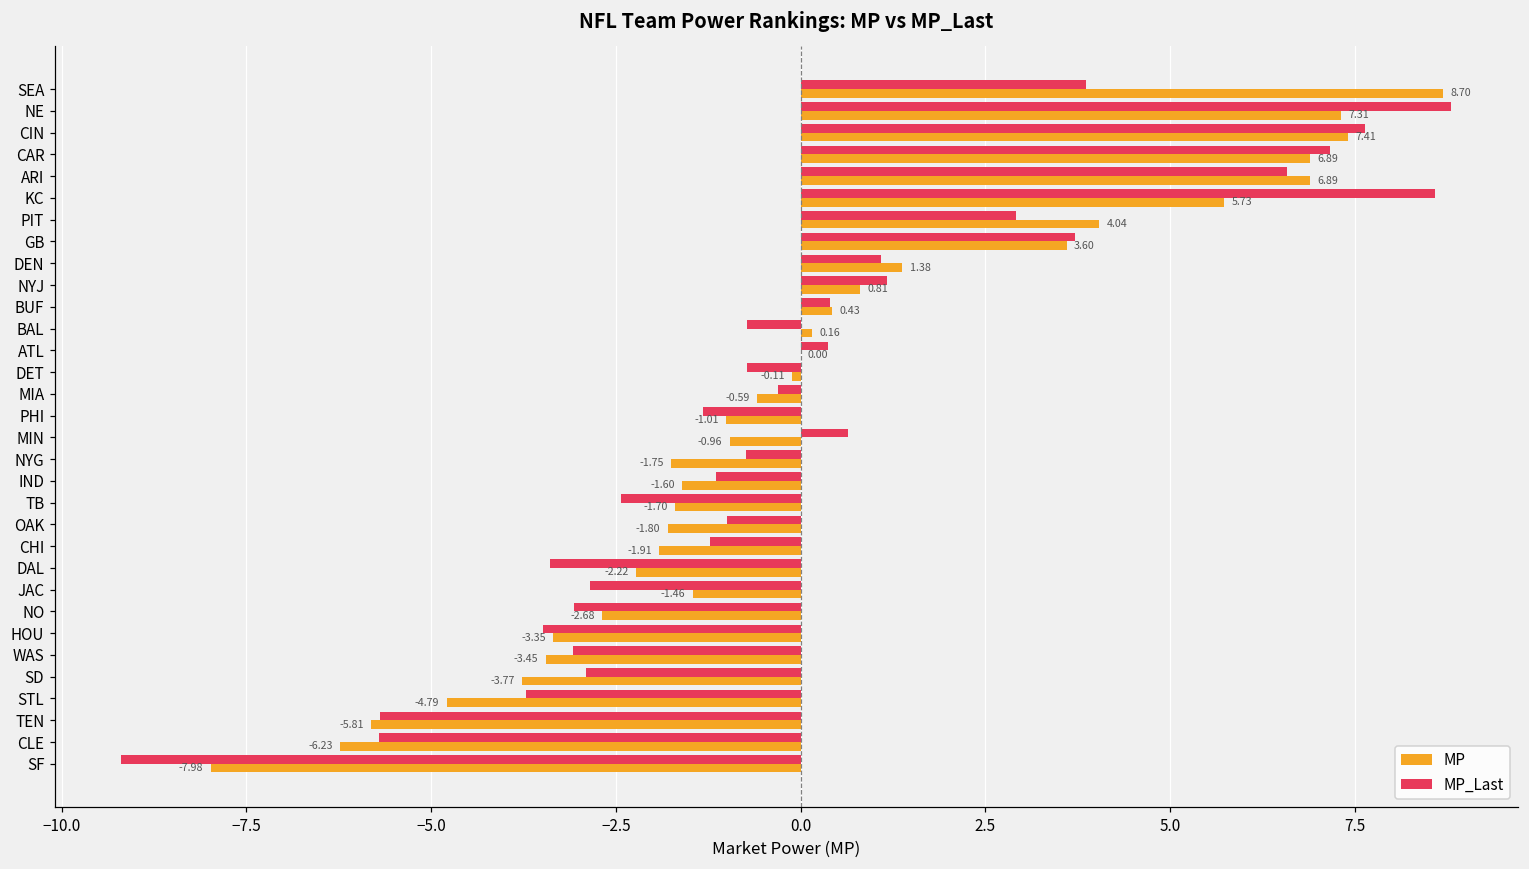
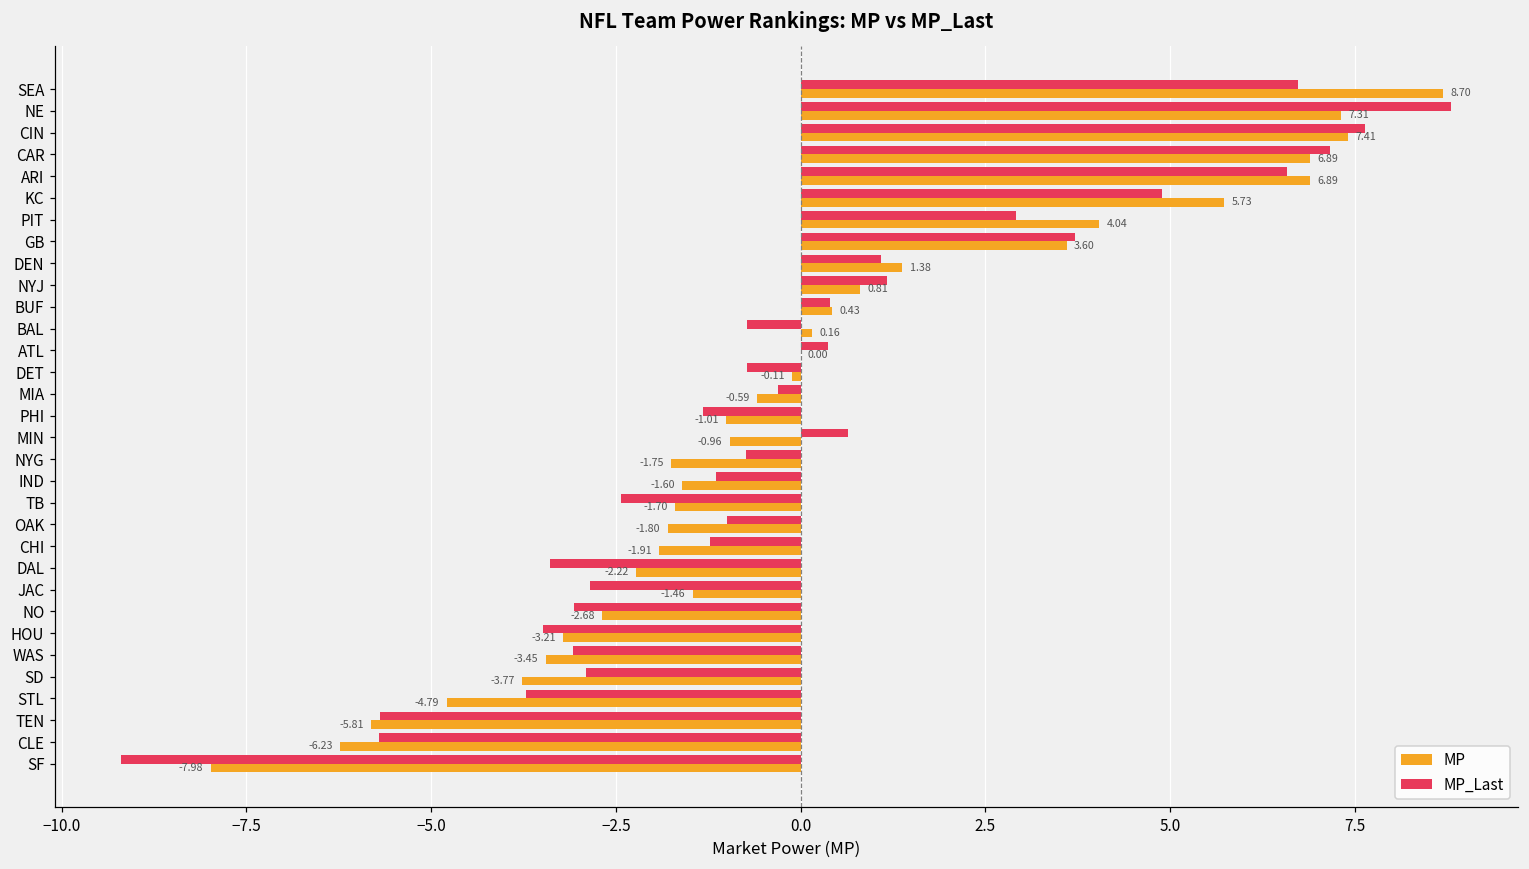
  {
    "MP": {
      "SEA": 8.70,
      "NE": 7.31,
      "CIN": 7.41,
      "CAR": 6.89,
      "ARI": 6.89,
      "KC": 5.73,
      "PIT": 4.04,
      "GB": 3.60,
      "DEN": 1.38,
      "NYJ": 0.81,
      "BUF": 0.43,
      "BAL": 0.16,
      "ATL": 0.00,
      "DET": -0.11,
      "MIA": -0.59,
      "PHI": -1.01,
      "MIN": -0.96,
      "NYG": -1.75,
      "IND": -1.60,
      "TB": -1.70,
      "OAK": -1.80,
      "CHI": -1.91,
      "DAL": -2.22,
      "JAC": -1.46,
      "NO": -2.68,
-     "HOU": -3.35,
+     "HOU": -3.21,
      "WAS": -3.45,
      "SD": -3.77,
      "STL": -4.79,
      "TEN": -5.81,
      "CLE": -6.23,
      "SF": -7.98
    },
    "MP_Last": {
-     "SEA": 3.9,
+     "SEA": 6.7,
      "ARI": 6.6,
-     "KC": 8.6,
+     "KC": 4.9,
      "PIT": 2.9,
      "DEN": 1.1,
      "BUF": 0.4,
      "BAL": -0.7,
      "DET": -0.7,
      "MIN": 0.6,
      "NYG": -0.7,
      "IND": -1.2,
      "TB": -2.4,
      "OAK": -1.0,
      "CHI": -1.2,
      "DAL": -3.4,
      "JAC": -2.9,
      "WAS": -3.1,
      "SD": -2.9,
      "STL": -3.7,
      "TEN": -5.7,
      "CLE": -5.7,
      "SF": -9.2
    }
  }
